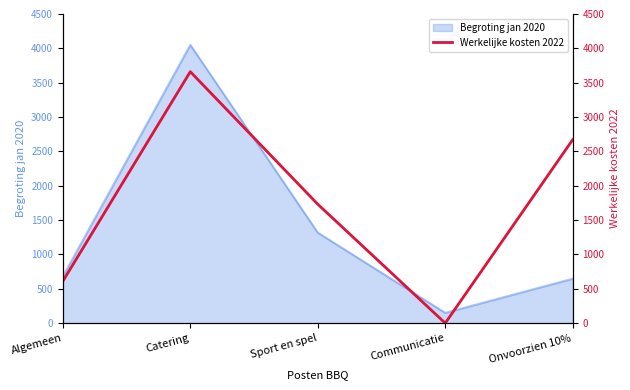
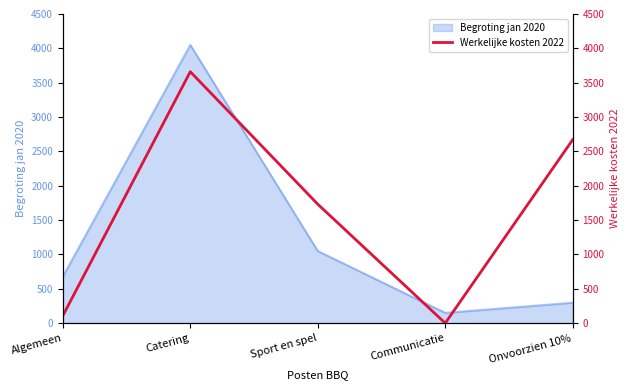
  {
    "Begroting jan 2020": {
      "Algemeen": 700,
      "Catering": 4100,
-     "Sport en spel": 1300,
+     "Sport en spel": 1100,
      "Communicatie": 200,
-     "Onvoorzien 10%": 600
+     "Onvoorzien 10%": 300
    },
    "Werkelijke kosten 2022": {
-     "Algemeen": 600,
+     "Algemeen": 100,
      "Catering": 3700,
      "Sport en spel": 1700,
      "Communicatie": 0,
      "Onvoorzien 10%": 2700
    }
  }
